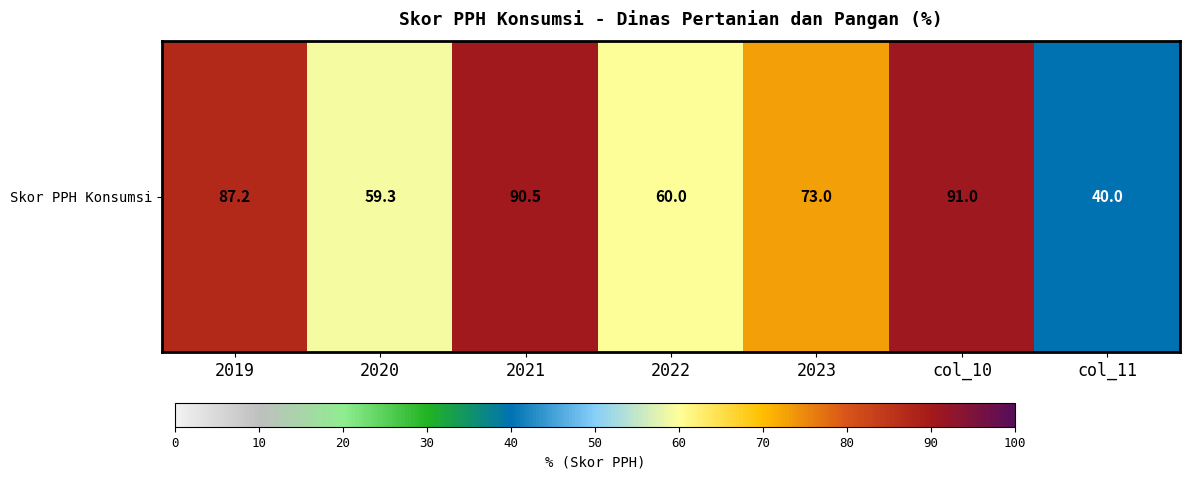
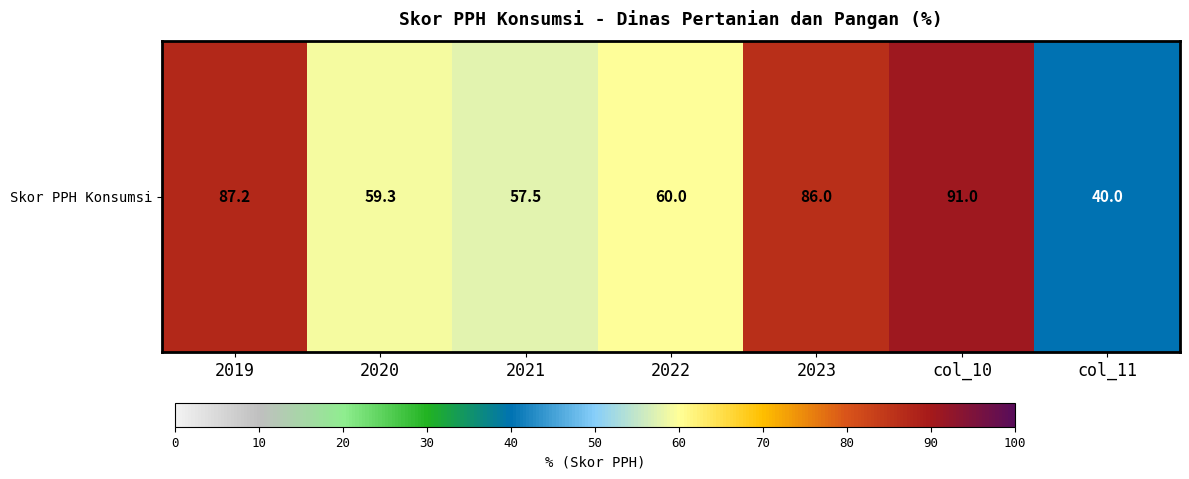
  {
    "Skor PPH Konsumsi": {
      "2019": 87.2,
      "2020": 59.3,
-     "2021": 90.5,
+     "2021": 57.5,
      "2022": 60.0,
-     "2023": 73.0,
+     "2023": 86.0,
      "col_10": 91.0,
      "col_11": 40.0
    }
  }
